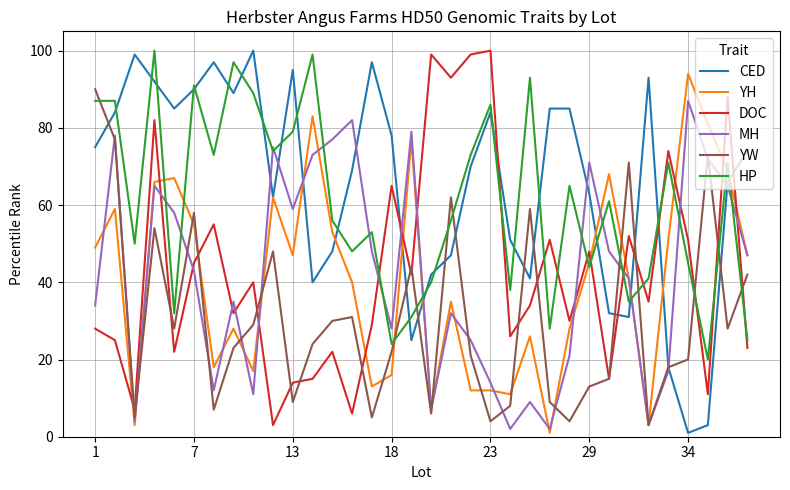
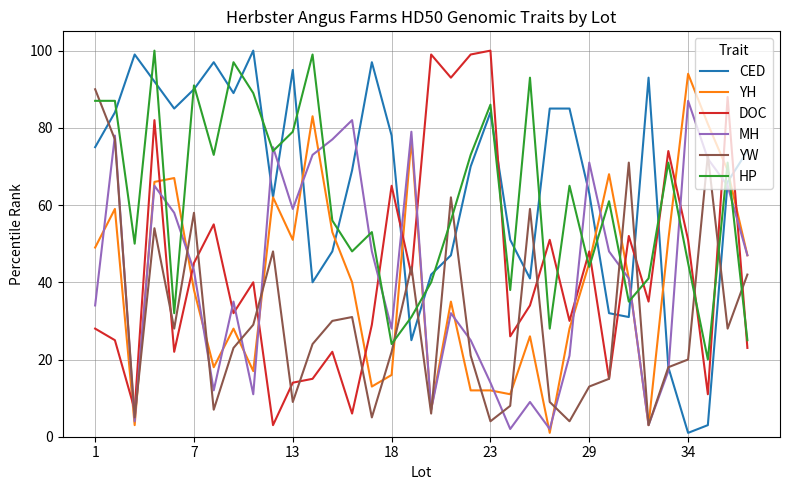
  {
    "CED": {
      "1": 75,
      "7": 90,
      "13": 95,
      "18": 78,
      "23": 84,
      "29": 63,
      "34": 1
    },
    "YH": {
      "1": 49,
-     "7": 55,
-     "13": 47,
+     "7": 38,
+     "13": 51,
      "18": 16,
      "23": 12,
      "29": 45,
      "34": 94
    },
    "DOC": {
      "1": 28,
      "7": 45,
      "13": 14,
      "18": 65,
      "23": 100,
      "29": 48,
      "34": 51
    },
    "MH": {
      "1": 34,
      "7": 43,
      "13": 59,
      "18": 28,
      "23": 14,
      "29": 71,
      "34": 87
    },
    "YW": {
      "1": 90,
      "7": 58,
      "13": 9,
      "18": 22,
      "23": 4,
      "29": 13,
      "34": 20
    },
    "HP": {
      "1": 87,
      "7": 91,
      "13": 79,
      "18": 24,
      "23": 86,
      "29": 44,
      "34": 45
    }
  }
